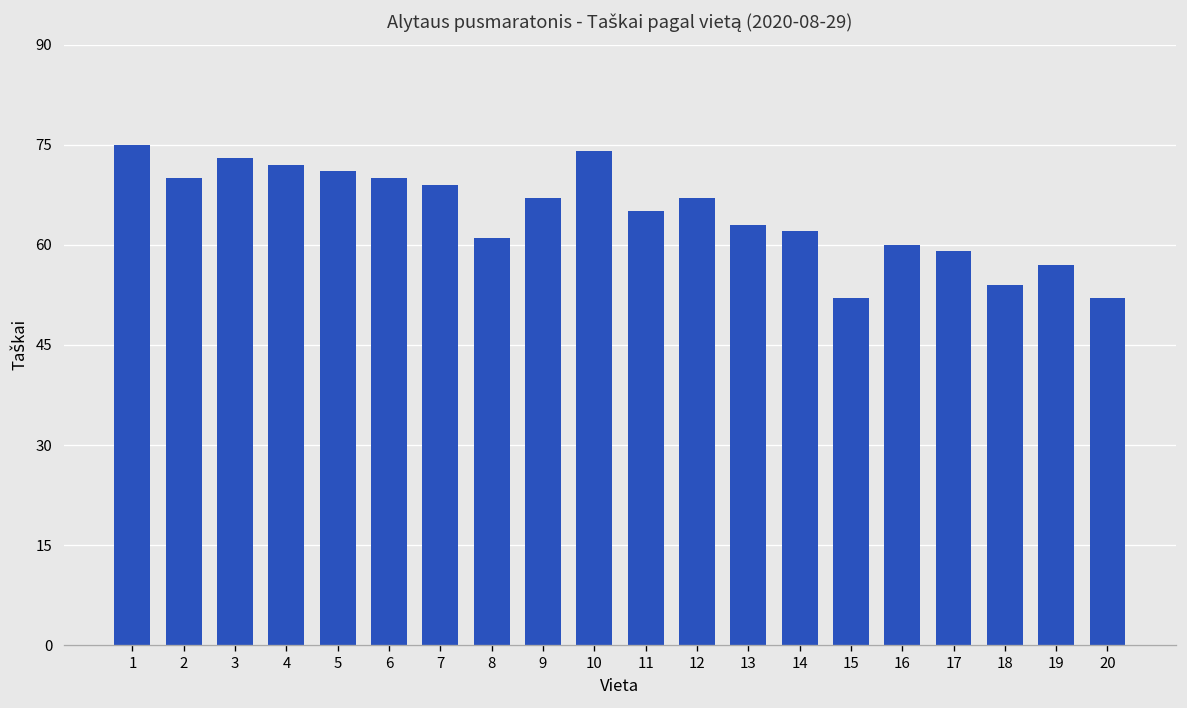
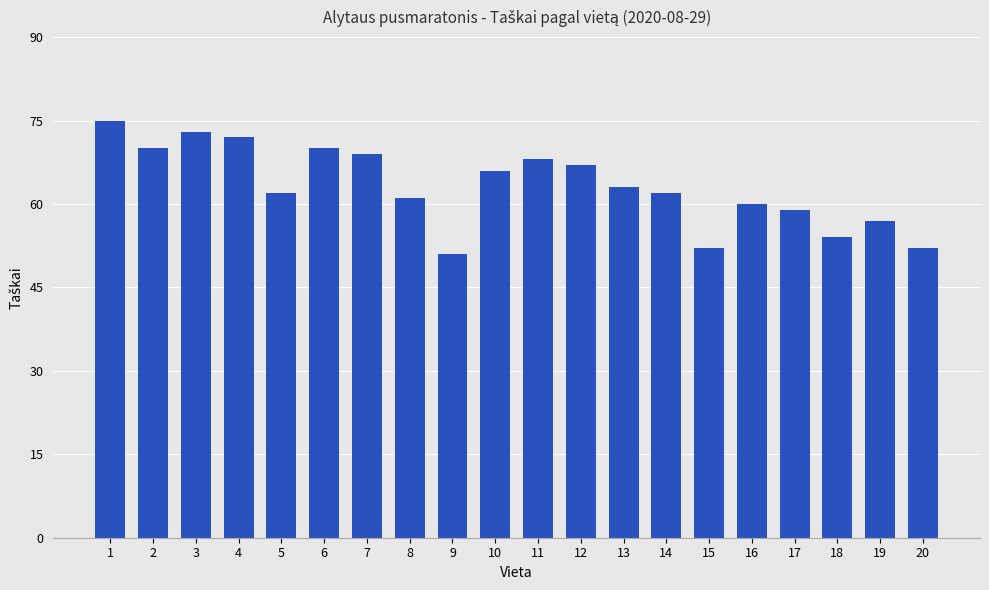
  {
    "1": 75,
    "2": 70,
    "3": 73,
    "4": 72,
-   "5": 71,
+   "5": 62,
    "6": 70,
    "7": 69,
    "8": 61,
-   "9": 67,
-   "10": 74,
-   "11": 65,
+   "9": 51,
+   "10": 66,
+   "11": 68,
    "12": 67,
    "13": 63,
    "14": 62,
    "15": 52,
    "16": 60,
    "17": 59,
    "18": 54,
    "19": 57,
    "20": 52
  }
